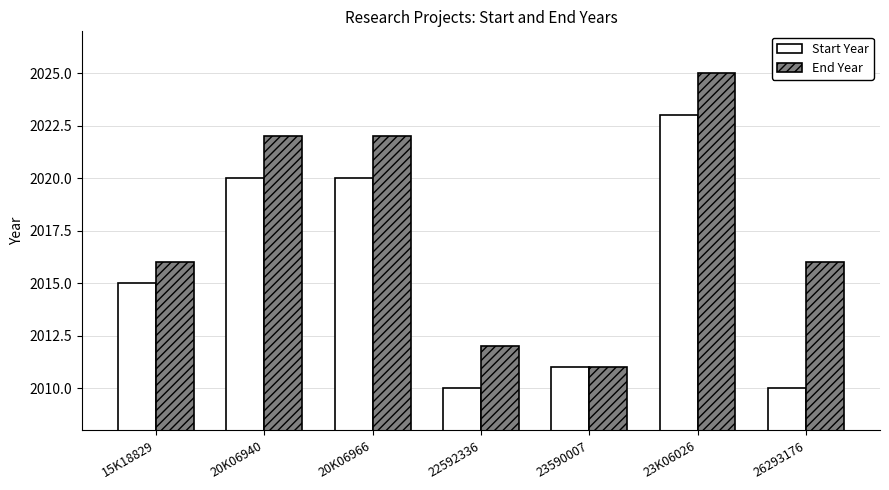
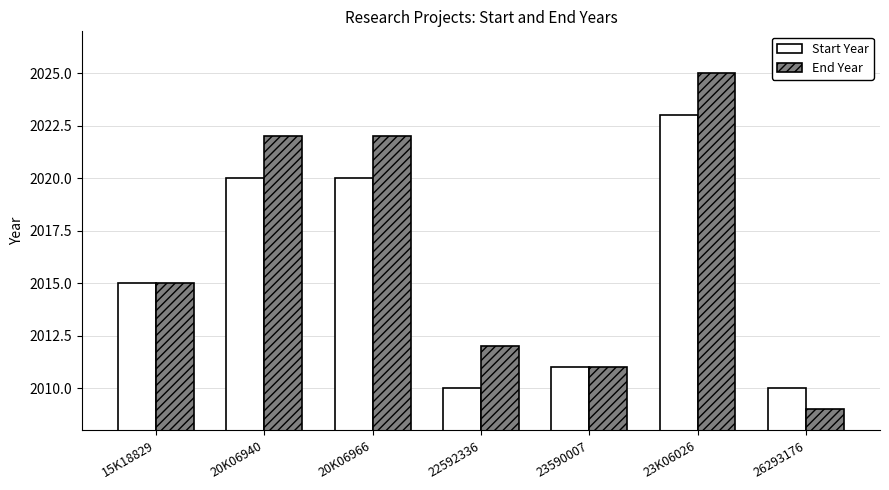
  {
    "Start Year": {
      "15K18829": 2015,
      "20K06940": 2020,
      "20K06966": 2020,
      "22592336": 2010,
      "23590007": 2011,
      "23K06026": 2023,
      "26293176": 2010
    },
    "End Year": {
-     "15K18829": 2016,
+     "15K18829": 2015,
      "20K06940": 2022,
      "20K06966": 2022,
      "22592336": 2012,
      "23590007": 2011,
      "23K06026": 2025,
-     "26293176": 2016
+     "26293176": 2009
    }
  }
